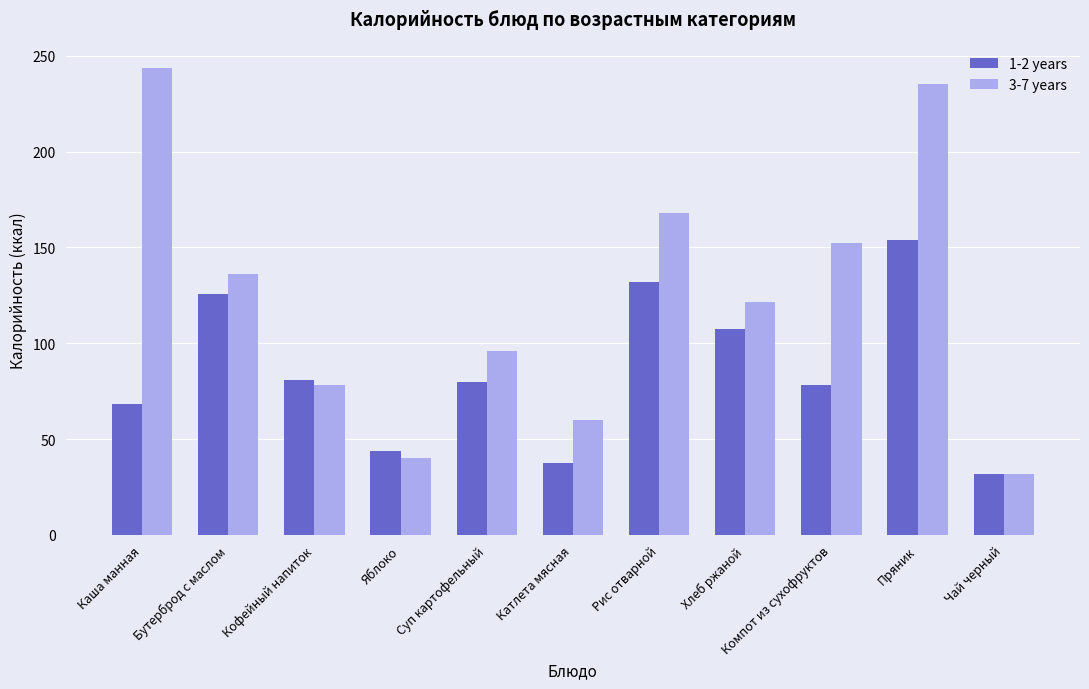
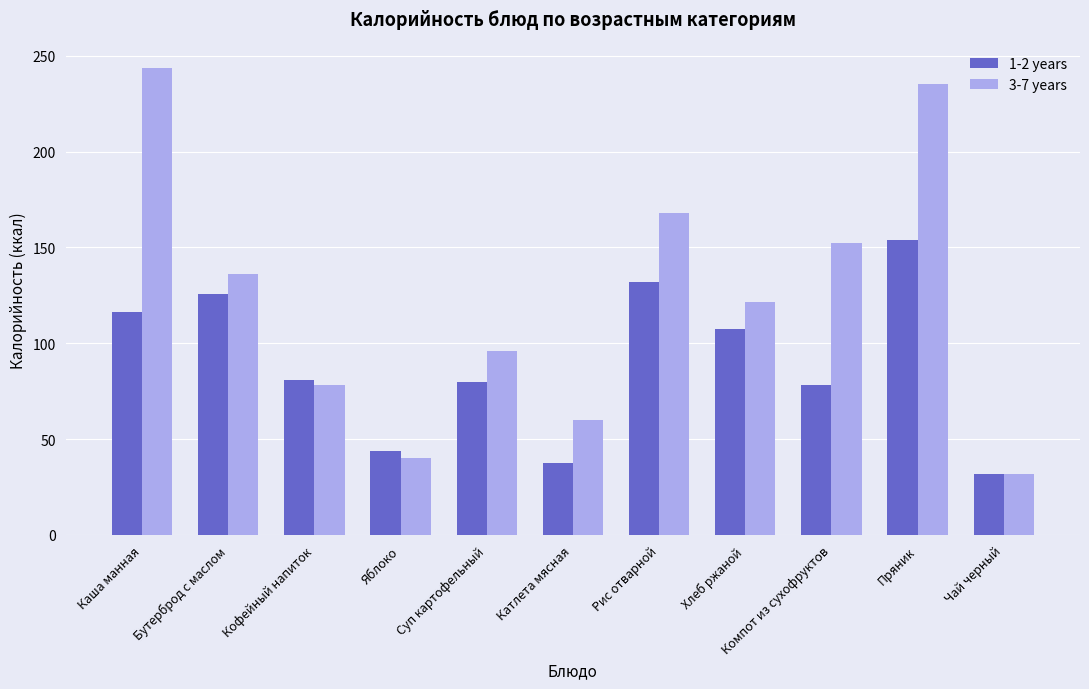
  {
    "1-2 years": {
-     "Каша манная": 69,
+     "Каша манная": 117,
      "Бутерброд с маслом": 126,
      "Кофейный напиток": 81,
      "Яблоко": 44,
      "Суп картофельный": 80,
      "Катлета мясная": 38,
      "Рис отварной": 132,
      "Хлеб ржаной": 108,
      "Компот из сухофруктов": 78,
      "Пряник": 154,
      "Чай черный": 32
    },
    "3-7 years": {
      "Каша манная": 244,
      "Бутерброд с маслом": 136,
      "Кофейный напиток": 78,
      "Яблоко": 40,
      "Суп картофельный": 96,
      "Катлета мясная": 60,
      "Рис отварной": 168,
      "Хлеб ржаной": 122,
      "Компот из сухофруктов": 152,
      "Пряник": 235,
      "Чай черный": 32
    }
  }
